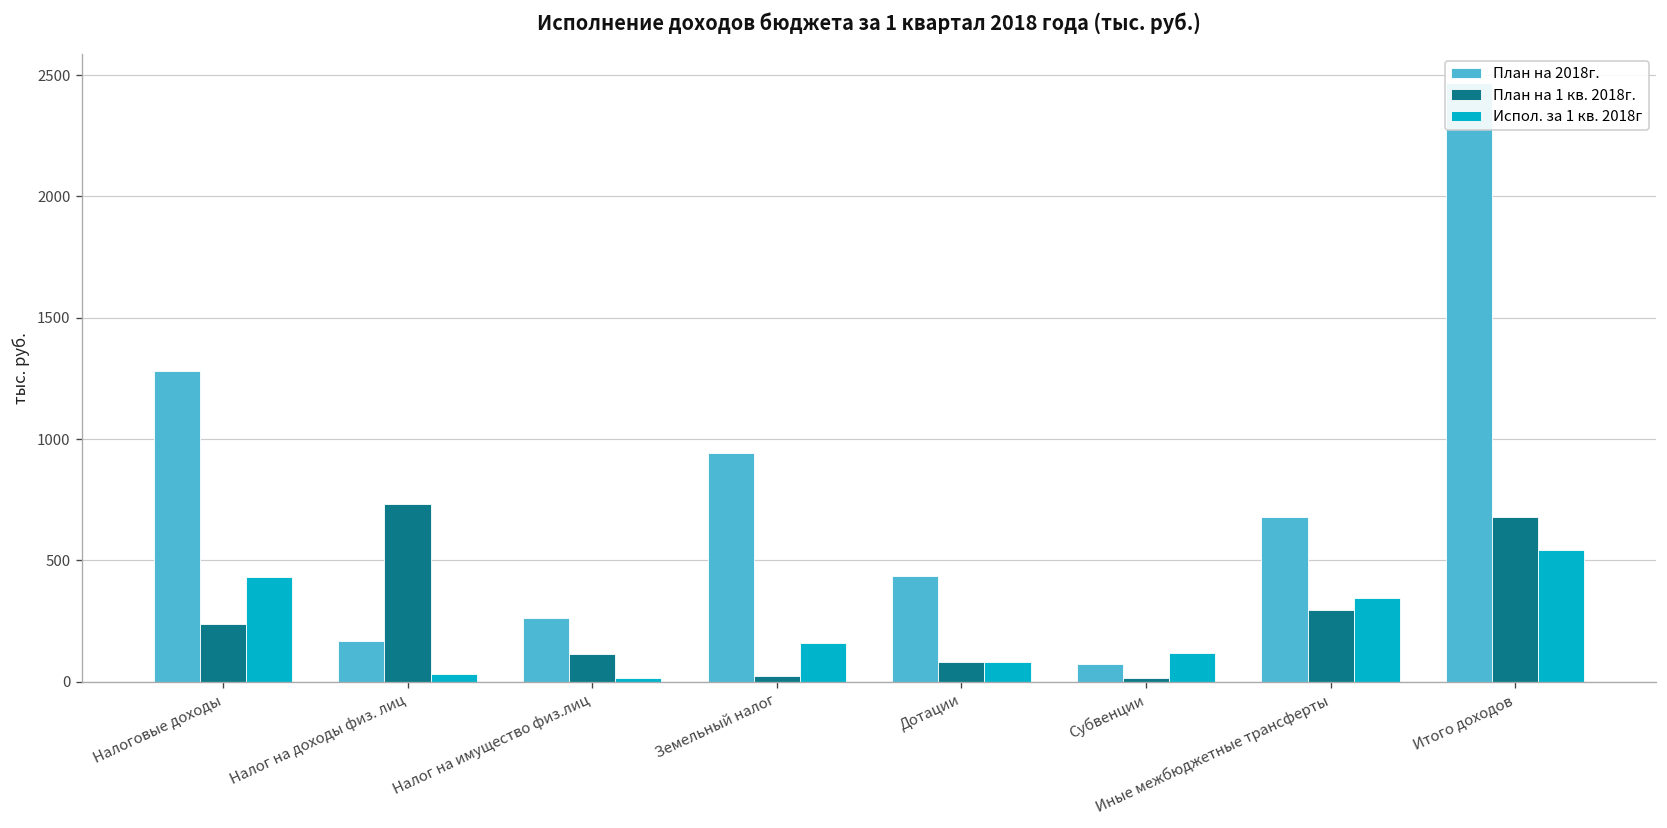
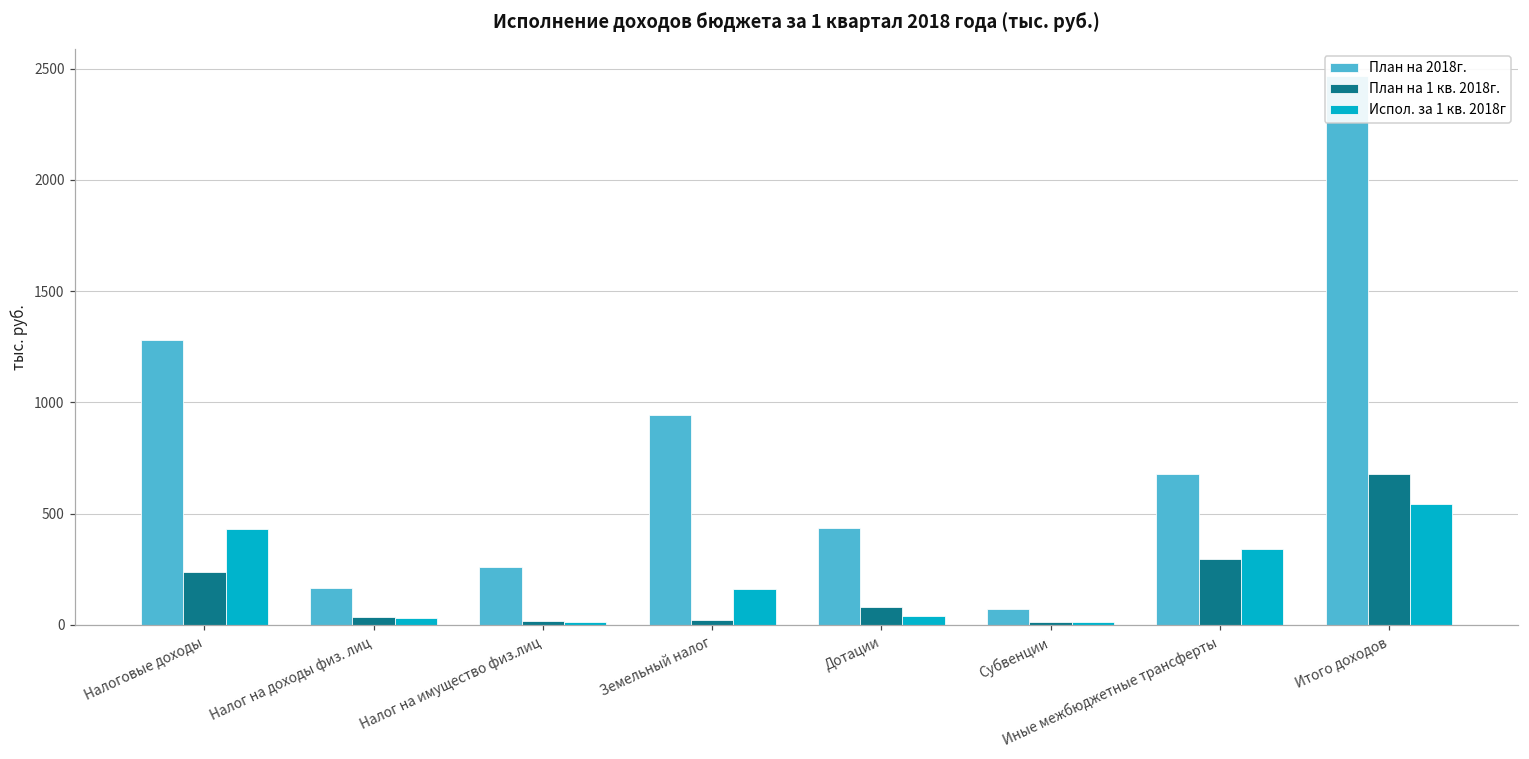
  {
    "План на 2018г.": {
      "Налоговые доходы": 1280,
      "Налог на доходы физ. лиц": 170,
      "Налог на имущество физ.лиц": 260,
      "Земельный налог": 940,
      "Дотации": 440,
      "Субвенции": 70,
      "Иные межбюджетные трансферты": 680
    },
    "План на 1 кв. 2018г.": {
      "Налоговые доходы": 240,
-     "Налог на доходы физ. лиц": 730,
-     "Налог на имущество физ.лиц": 120,
+     "Налог на доходы физ. лиц": 30,
+     "Налог на имущество физ.лиц": 20,
      "Земельный налог": 20,
      "Дотации": 80,
      "Субвенции": 10,
      "Иные межбюджетные трансферты": 300,
      "Итого доходов": 680
    },
    "Испол. за 1 кв. 2018г": {
      "Налоговые доходы": 430,
      "Налог на доходы физ. лиц": 30,
      "Налог на имущество физ.лиц": 20,
      "Земельный налог": 160,
-     "Дотации": 80,
-     "Субвенции": 120,
+     "Дотации": 40,
+     "Субвенции": 10,
      "Иные межбюджетные трансферты": 340,
      "Итого доходов": 540
    }
  }
